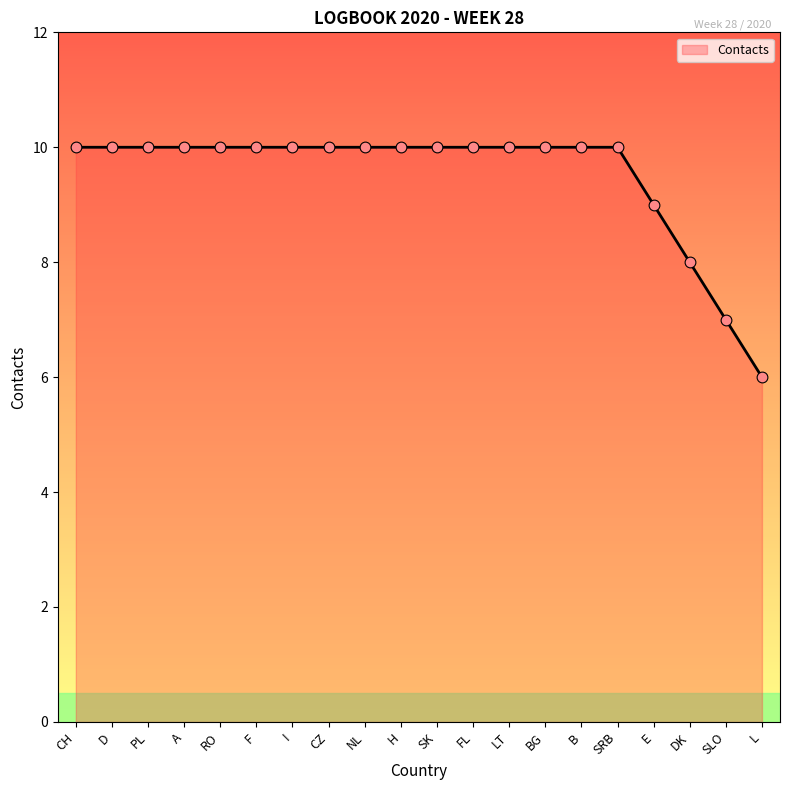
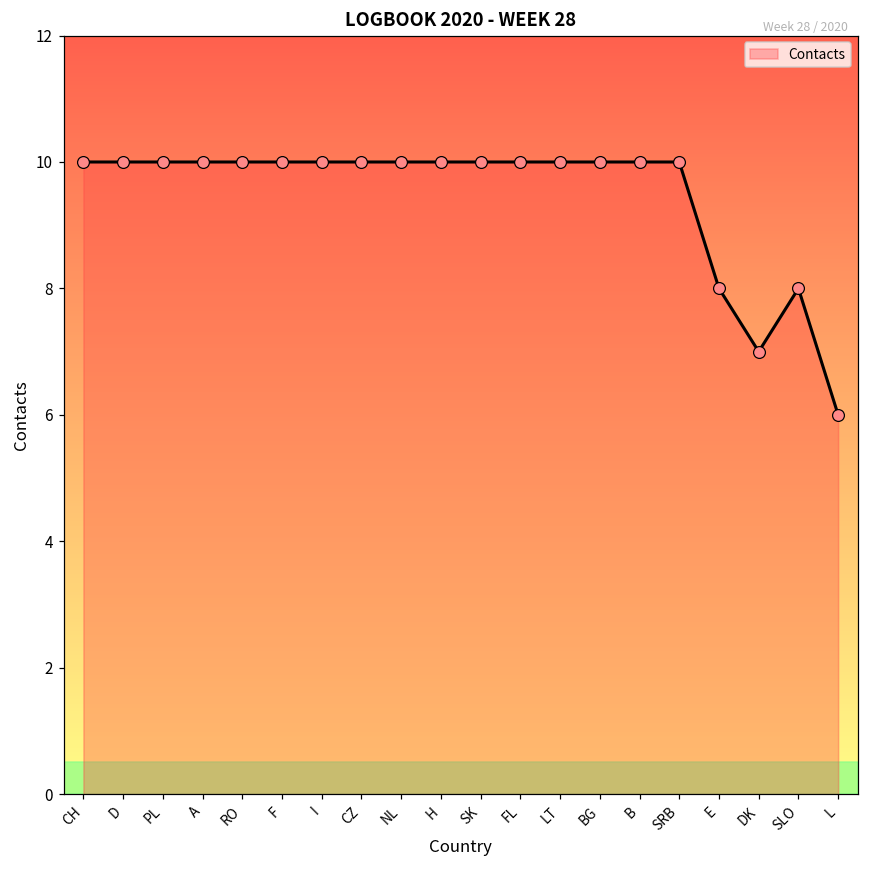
  {
    "CH": 10,
    "D": 10,
    "PL": 10,
    "A": 10,
    "RO": 10,
    "F": 10,
    "I": 10,
    "CZ": 10,
    "NL": 10,
    "H": 10,
    "SK": 10,
    "FL": 10,
    "LT": 10,
    "BG": 10,
    "B": 10,
    "SRB": 10,
-   "E": 9,
-   "DK": 8,
-   "SLO": 7,
+   "E": 8,
+   "DK": 7,
+   "SLO": 8,
    "L": 6
  }
